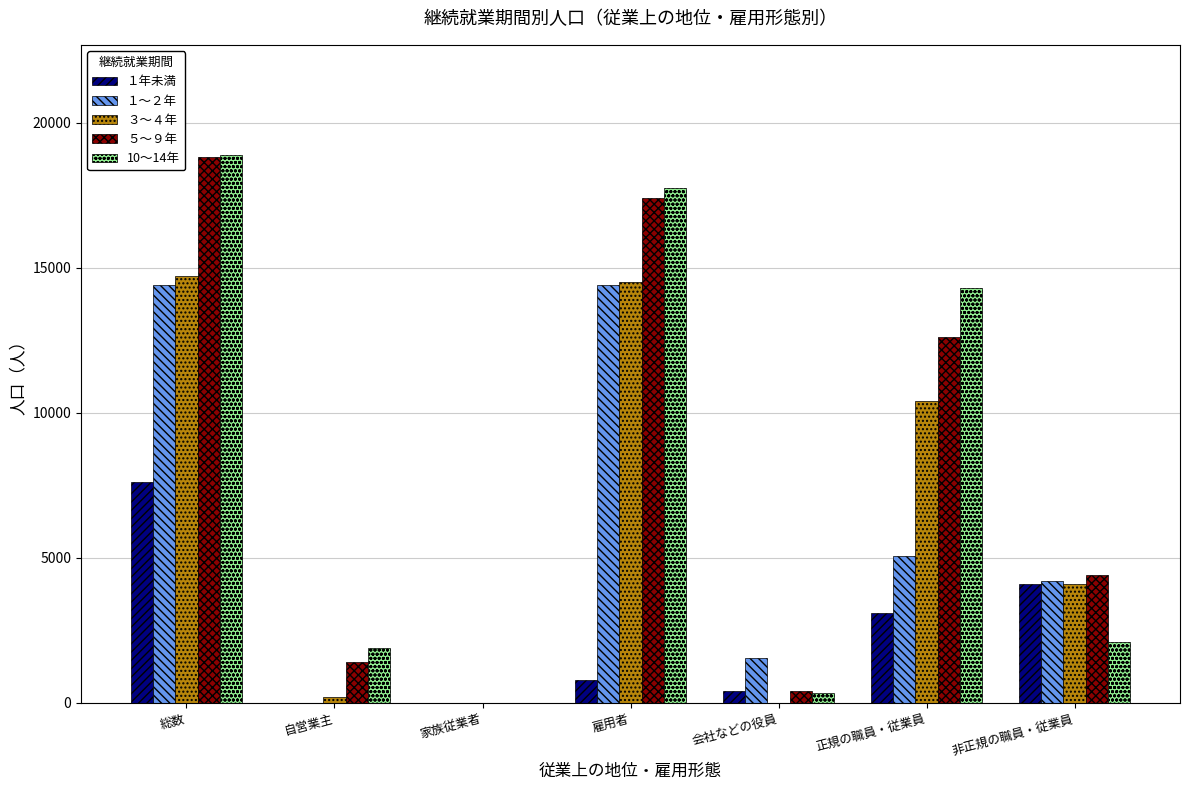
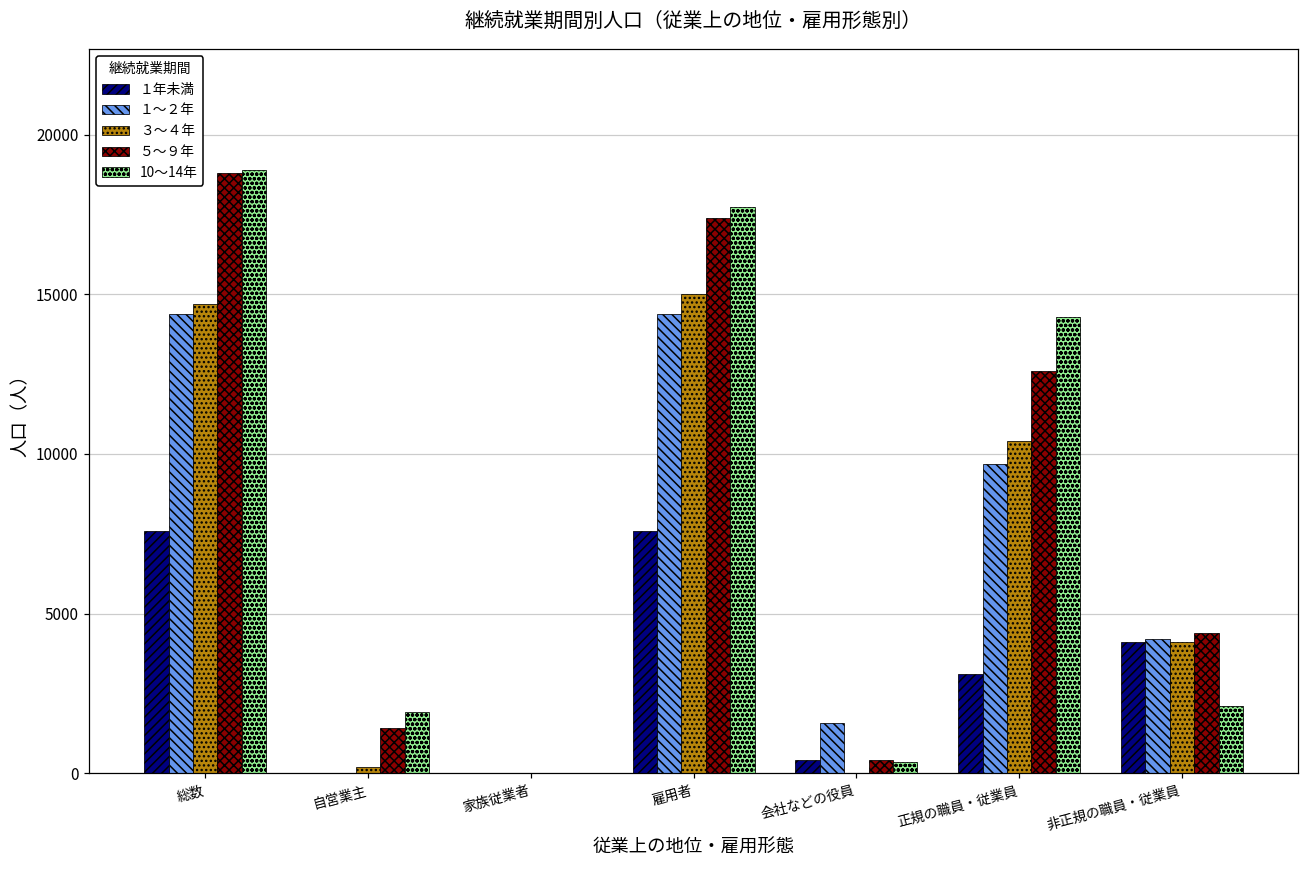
  {
    "１年未満": {
      "総数": 7600,
      "自営業主": 0,
      "家族従業者": 0,
-     "雇用者": 800,
+     "雇用者": 7600,
      "会社などの役員": 400,
      "正規の職員・従業員": 3100,
      "非正規の職員・従業員": 4100
    },
    "１～２年": {
      "総数": 14400,
      "自営業主": 0,
      "家族従業者": 0,
      "雇用者": 14400,
      "会社などの役員": 1600,
-     "正規の職員・従業員": 5000,
+     "正規の職員・従業員": 9700,
      "非正規の職員・従業員": 4200
    },
    "３～４年": {
      "総数": 14700,
      "自営業主": 200,
      "家族従業者": 0,
-     "雇用者": 14500,
+     "雇用者": 15000,
      "会社などの役員": 0,
      "正規の職員・従業員": 10400,
      "非正規の職員・従業員": 4100
    },
    "５～９年": {
      "総数": 18800,
      "自営業主": 1400,
      "家族従業者": 0,
      "雇用者": 17400,
      "会社などの役員": 400,
      "正規の職員・従業員": 12600,
      "非正規の職員・従業員": 4400
    },
    "10～14年": {
      "総数": 18900,
      "自営業主": 1900,
      "家族従業者": 0,
      "雇用者": 17700,
      "会社などの役員": 400,
      "正規の職員・従業員": 14300,
      "非正規の職員・従業員": 2100
    }
  }
